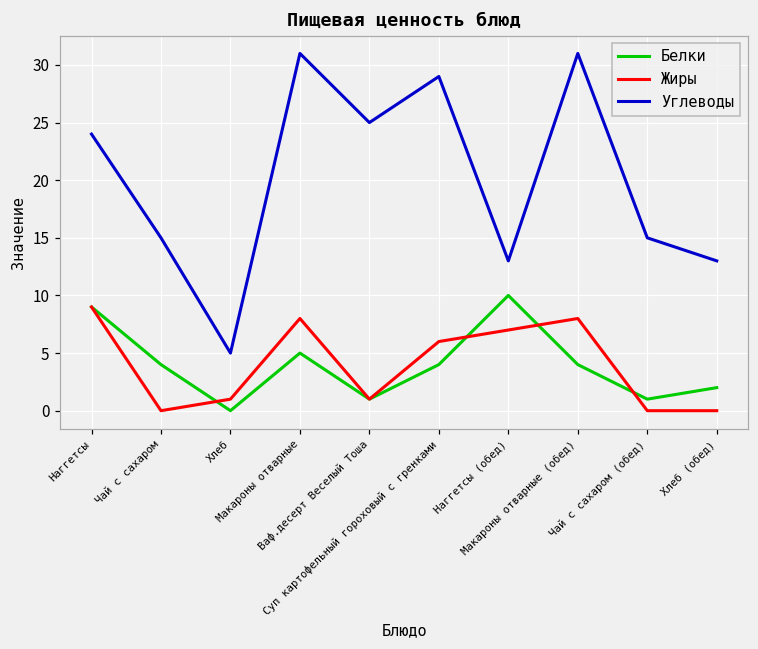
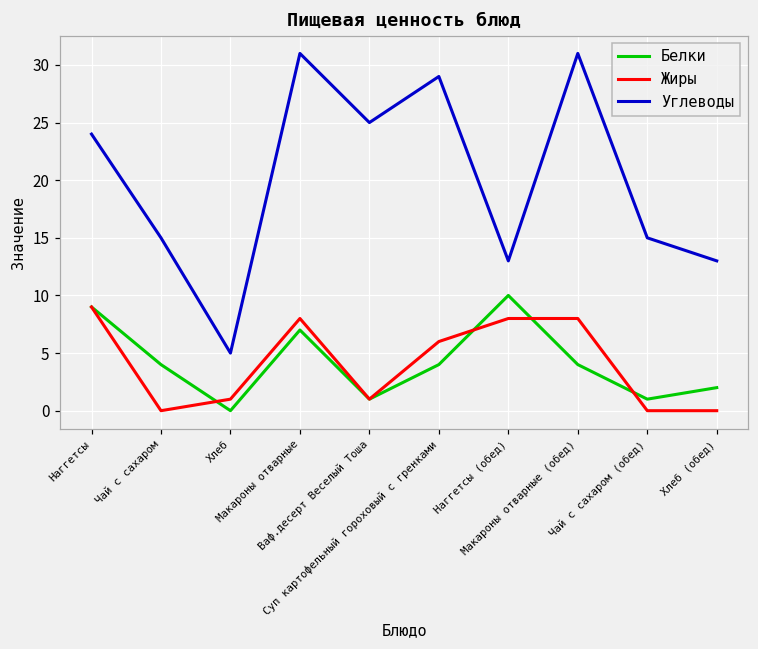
  {
    "Белки": {
      "Чай с сахаром": 4,
      "Хлеб": 0,
-     "Макароны отварные": 5,
+     "Макароны отварные": 7,
      "Суп картофельный гороховый с гренками": 4,
      "Наггетсы (обед)": 10,
      "Макароны отварные (обед)": 4,
      "Чай с сахаром (обед)": 1,
      "Хлеб (обед)": 2
    },
    "Жиры": {
      "Чай с сахаром": 0,
      "Хлеб": 1,
      "Макароны отварные": 8,
      "Суп картофельный гороховый с гренками": 6,
-     "Наггетсы (обед)": 7,
+     "Наггетсы (обед)": 8,
      "Макароны отварные (обед)": 8,
      "Чай с сахаром (обед)": 0,
      "Хлеб (обед)": 0
    },
    "Углеводы": {
      "Наггетсы": 24,
      "Чай с сахаром": 15,
      "Хлеб": 5,
      "Макароны отварные": 31,
      "Ваф.десерт Веселый Тоша": 25,
      "Суп картофельный гороховый с гренками": 29,
      "Наггетсы (обед)": 13,
      "Макароны отварные (обед)": 31,
      "Чай с сахаром (обед)": 15,
      "Хлеб (обед)": 13
    }
  }
